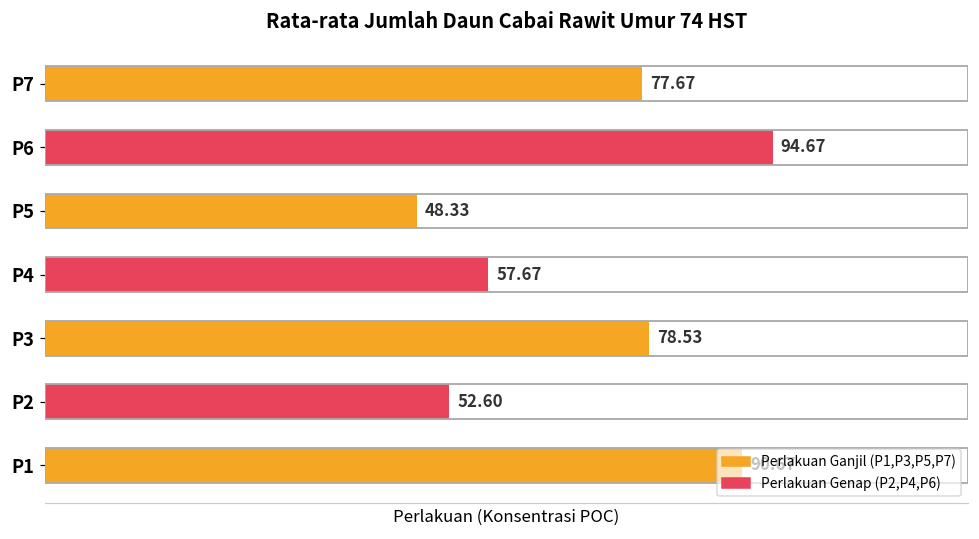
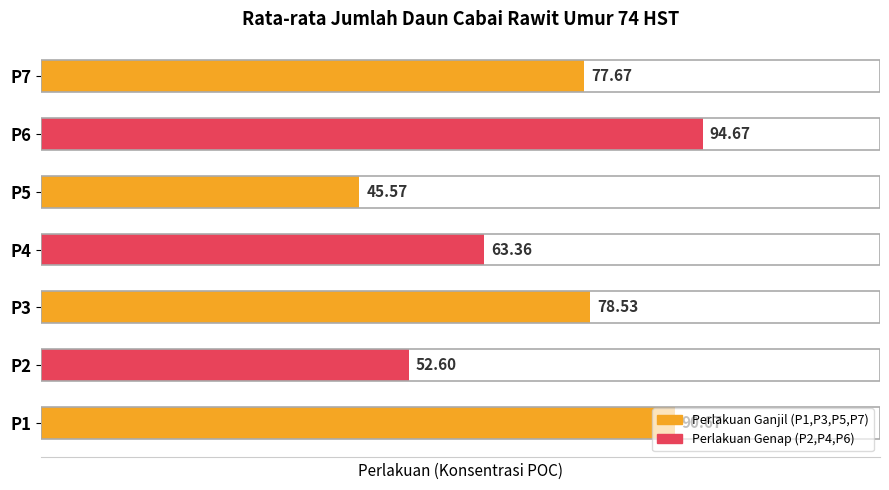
  {
    "P7": 77.67,
    "P6": 94.67,
-   "P5": 48.33,
-   "P4": 57.67,
+   "P5": 45.57,
+   "P4": 63.36,
    "P3": 78.53,
    "P2": 52.60
  }
